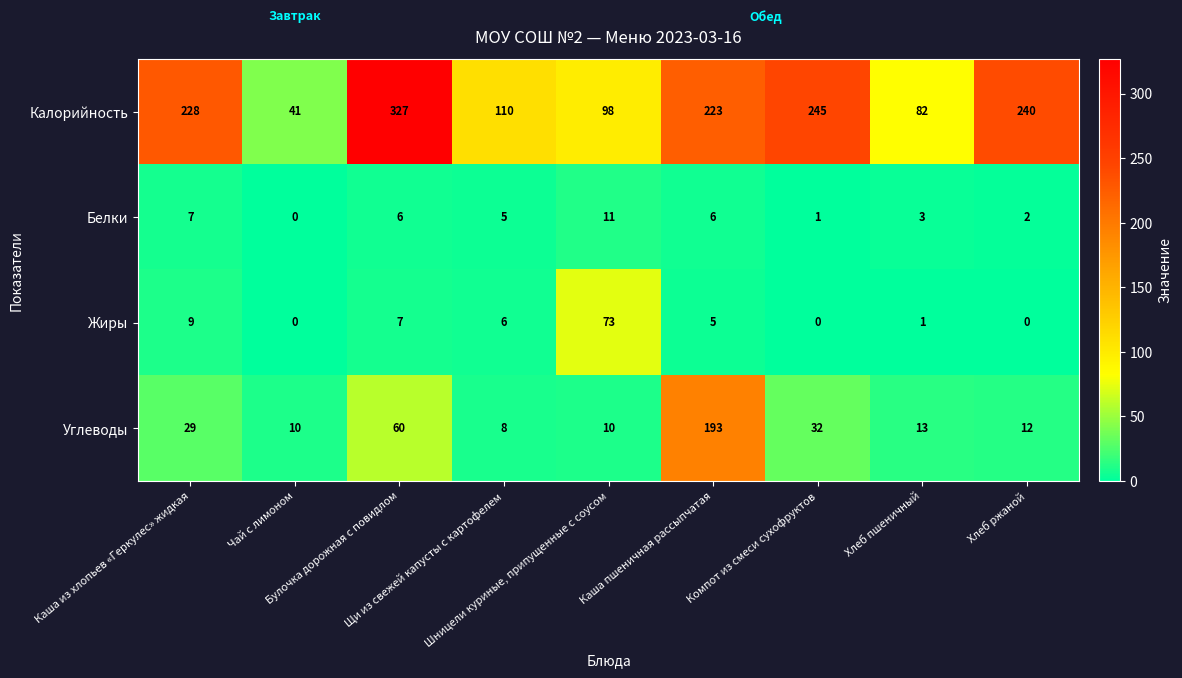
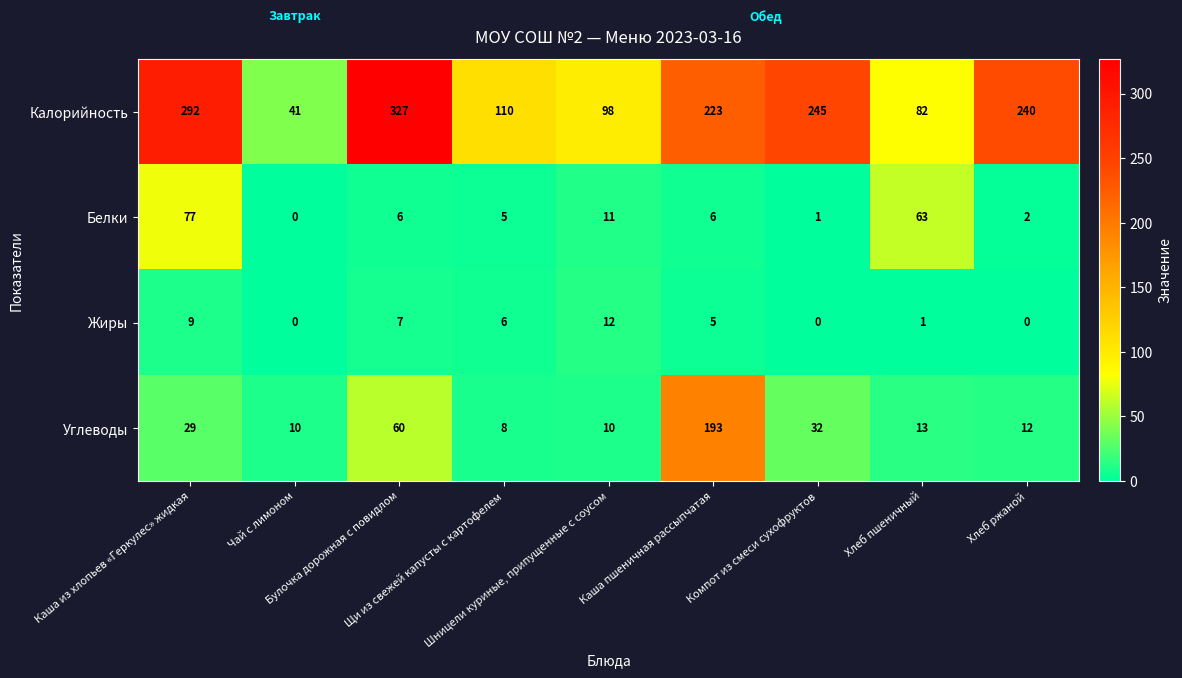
  {
    "Калорийность": {
-     "Каша из хлопьев «Геркулес» жидкая": 228,
+     "Каша из хлопьев «Геркулес» жидкая": 292,
      "Чай с лимоном": 41,
      "Булочка дорожная с повидлом": 327,
      "Щи из свежей капусты с картофелем": 110,
      "Шницели куриные, припущенные с соусом": 98,
      "Каша пшеничная рассыпчатая": 223,
      "Компот из смеси сухофруктов": 245,
      "Хлеб пшеничный": 82,
      "Хлеб ржаной": 240
    },
    "Белки": {
-     "Каша из хлопьев «Геркулес» жидкая": 7,
+     "Каша из хлопьев «Геркулес» жидкая": 77,
      "Чай с лимоном": 0,
      "Булочка дорожная с повидлом": 6,
      "Щи из свежей капусты с картофелем": 5,
      "Шницели куриные, припущенные с соусом": 11,
      "Каша пшеничная рассыпчатая": 6,
      "Компот из смеси сухофруктов": 1,
-     "Хлеб пшеничный": 3,
+     "Хлеб пшеничный": 63,
      "Хлеб ржаной": 2
    },
    "Жиры": {
      "Каша из хлопьев «Геркулес» жидкая": 9,
      "Чай с лимоном": 0,
      "Булочка дорожная с повидлом": 7,
      "Щи из свежей капусты с картофелем": 6,
-     "Шницели куриные, припущенные с соусом": 73,
+     "Шницели куриные, припущенные с соусом": 12,
      "Каша пшеничная рассыпчатая": 5,
      "Компот из смеси сухофруктов": 0,
      "Хлеб пшеничный": 1,
      "Хлеб ржаной": 0
    },
    "Углеводы": {
      "Каша из хлопьев «Геркулес» жидкая": 29,
      "Чай с лимоном": 10,
      "Булочка дорожная с повидлом": 60,
      "Щи из свежей капусты с картофелем": 8,
      "Шницели куриные, припущенные с соусом": 10,
      "Каша пшеничная рассыпчатая": 193,
      "Компот из смеси сухофруктов": 32,
      "Хлеб пшеничный": 13,
      "Хлеб ржаной": 12
    }
  }
